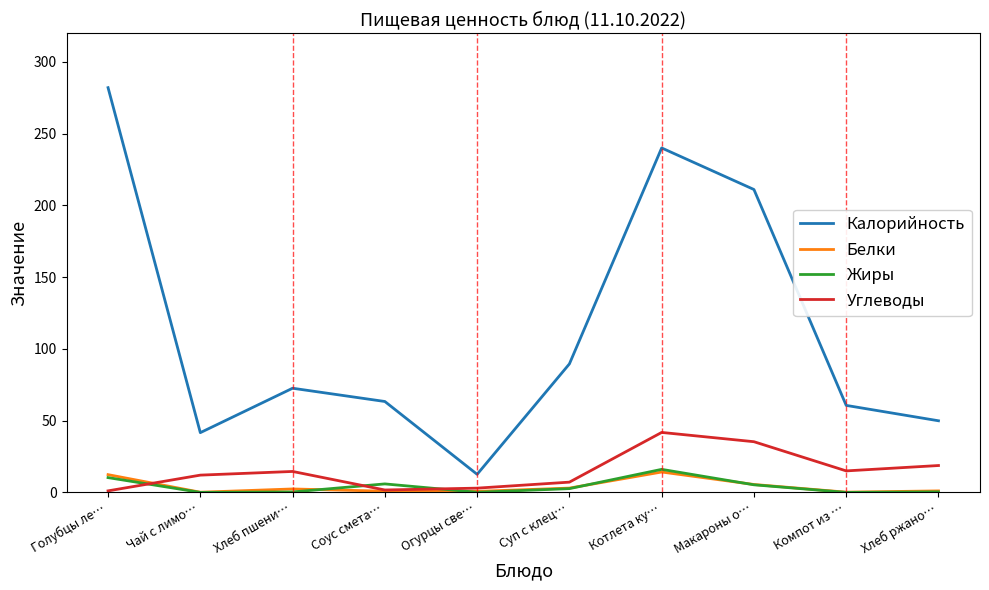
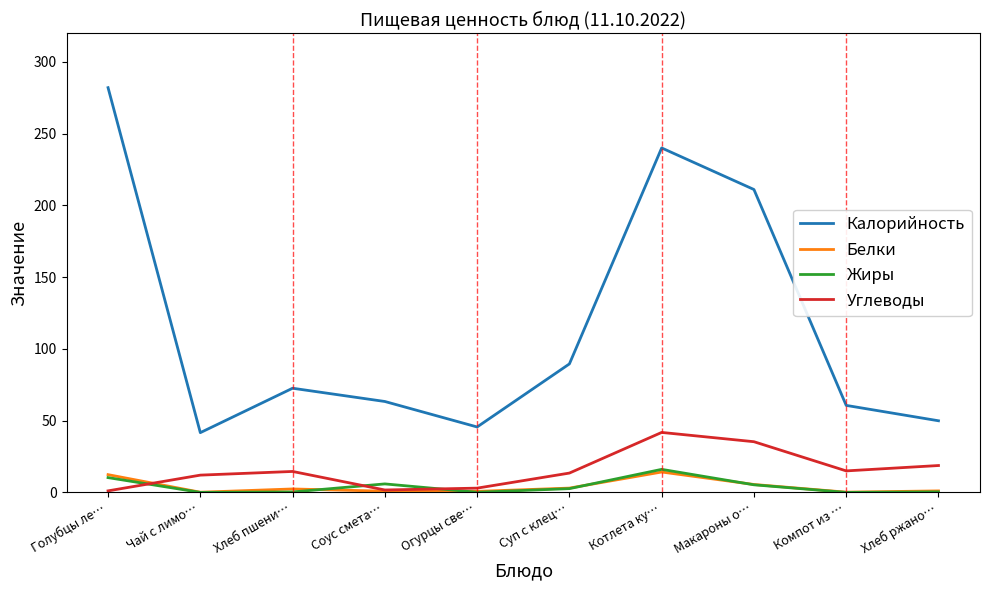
  {
    "Калорийность": {
      "Голубцы ле…": 282,
      "Чай с лимо…": 42,
      "Хлеб пшени…": 73,
      "Соус смета…": 63,
-     "Огурцы све…": 13,
+     "Огурцы све…": 46,
      "Суп с клец…": 90,
      "Котлета ку…": 240,
      "Макароны о…": 211,
      "Компот из …": 61,
      "Хлеб ржано…": 50
    },
    "Белки": {
      "Голубцы ле…": 12,
      "Хлеб пшени…": 2,
      "Котлета ку…": 14
    },
    "Жиры": {
      "Голубцы ле…": 10,
      "Хлеб пшени…": 0,
      "Соус смета…": 6,
      "Котлета ку…": 16
    },
    "Углеводы": {
      "Голубцы ле…": 1,
      "Чай с лимо…": 12,
      "Хлеб пшени…": 15,
      "Огурцы све…": 3,
-     "Суп с клец…": 7,
+     "Суп с клец…": 13,
      "Котлета ку…": 42,
      "Макароны о…": 35,
      "Компот из …": 15,
      "Хлеб ржано…": 19
    }
  }
